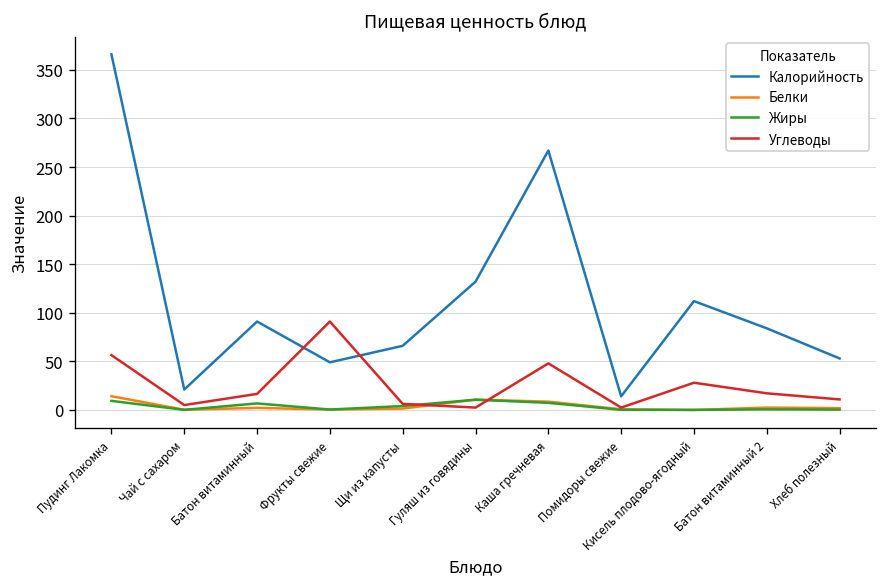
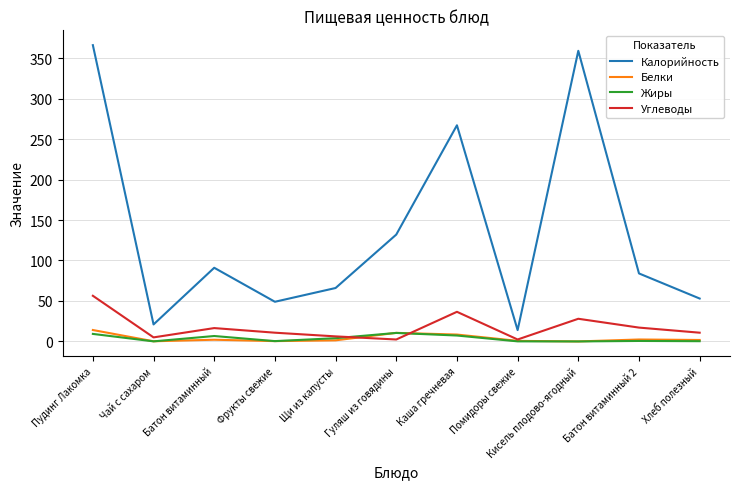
  {
    "Калорийность": {
      "Пудинг Лакомка": 370,
      "Чай с сахаром": 20,
      "Батон витаминный": 90,
      "Фрукты свежие": 50,
      "Щи из капусты": 70,
      "Гуляш из говядины": 130,
      "Каша гречневая": 270,
      "Помидоры свежие": 10,
-     "Кисель плодово-ягодный": 110,
+     "Кисель плодово-ягодный": 360,
      "Батон витаминный 2": 80,
      "Хлеб полезный": 50
    },
    "Белки": {
      "Пудинг Лакомка": 10,
      "Батон витаминный": 0
    },
    "Жиры": {
      "Пудинг Лакомка": 10,
      "Батон витаминный": 10
    },
    "Углеводы": {
      "Пудинг Лакомка": 60,
      "Чай с сахаром": 10,
      "Батон витаминный": 20,
-     "Фрукты свежие": 90,
+     "Фрукты свежие": 10,
      "Гуляш из говядины": 0,
-     "Каша гречневая": 50,
+     "Каша гречневая": 40,
      "Кисель плодово-ягодный": 30,
      "Батон витаминный 2": 20,
      "Хлеб полезный": 10
    }
  }
